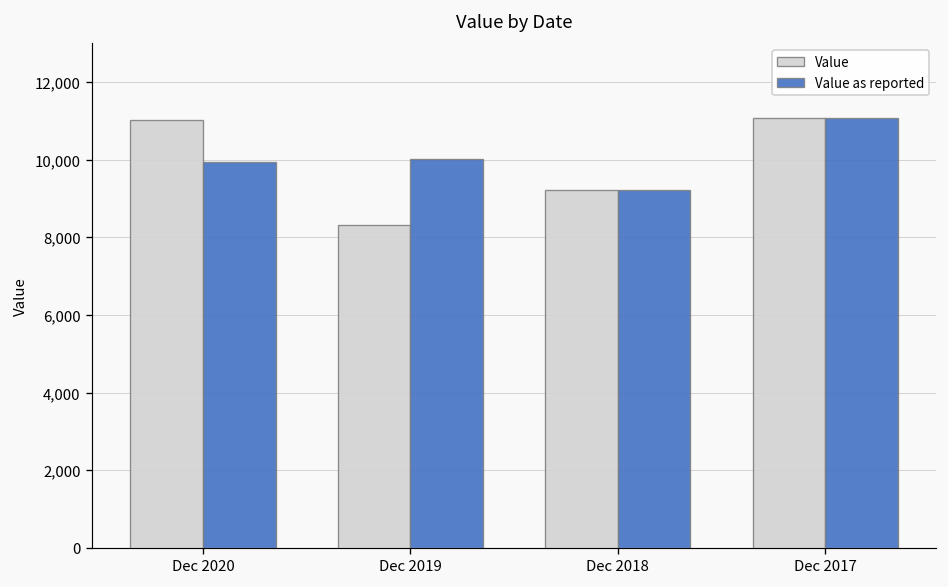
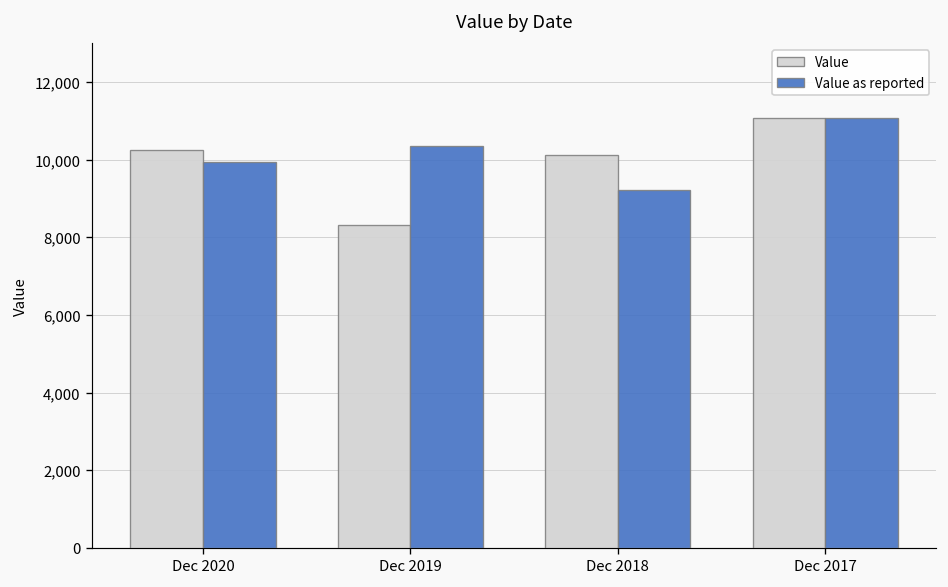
  {
    "Value": {
-     "Dec 2020": "11,000",
+     "Dec 2020": "10,300",
      "Dec 2019": "8,300",
-     "Dec 2018": "9,200",
+     "Dec 2018": "10,100",
      "Dec 2017": "11,100"
    },
    "Value as reported": {
      "Dec 2020": "10,000",
-     "Dec 2019": "10,000",
+     "Dec 2019": "10,300",
      "Dec 2018": "9,200",
      "Dec 2017": "11,100"
    }
  }
